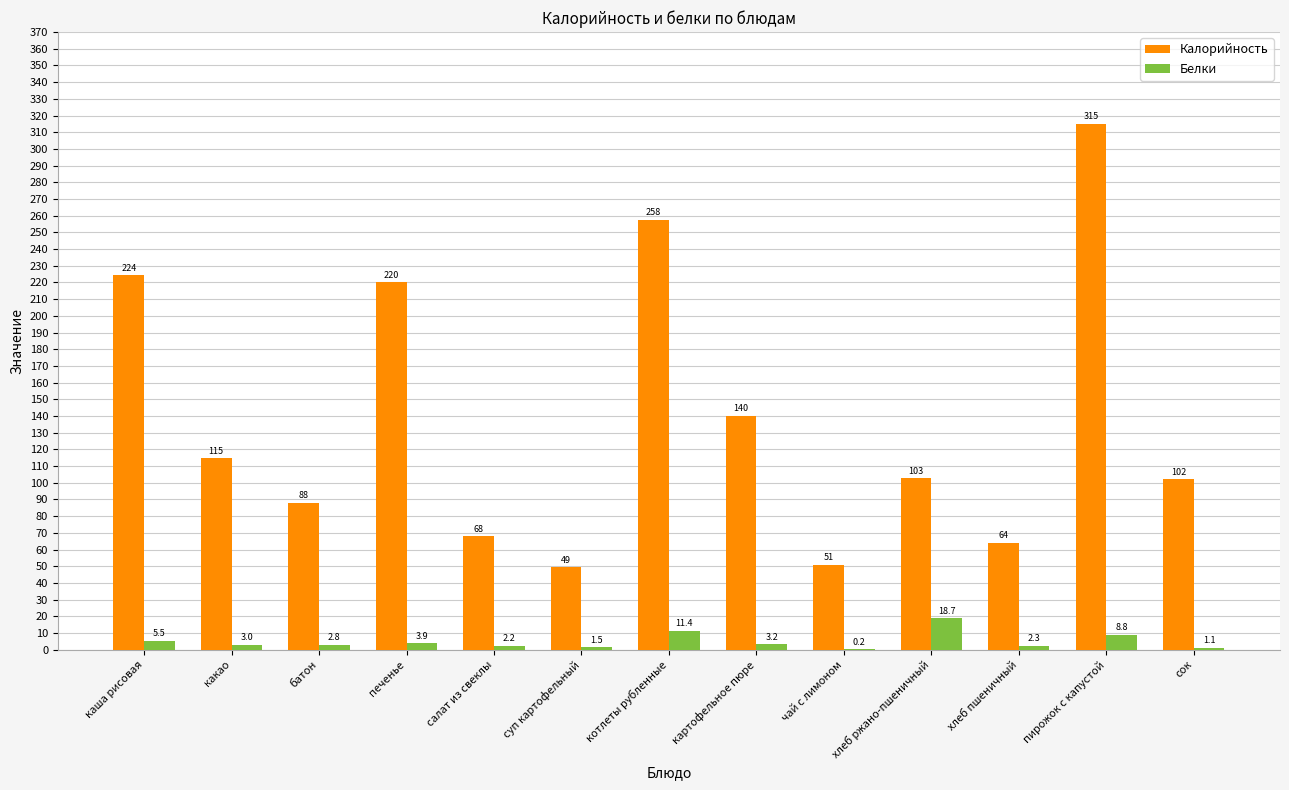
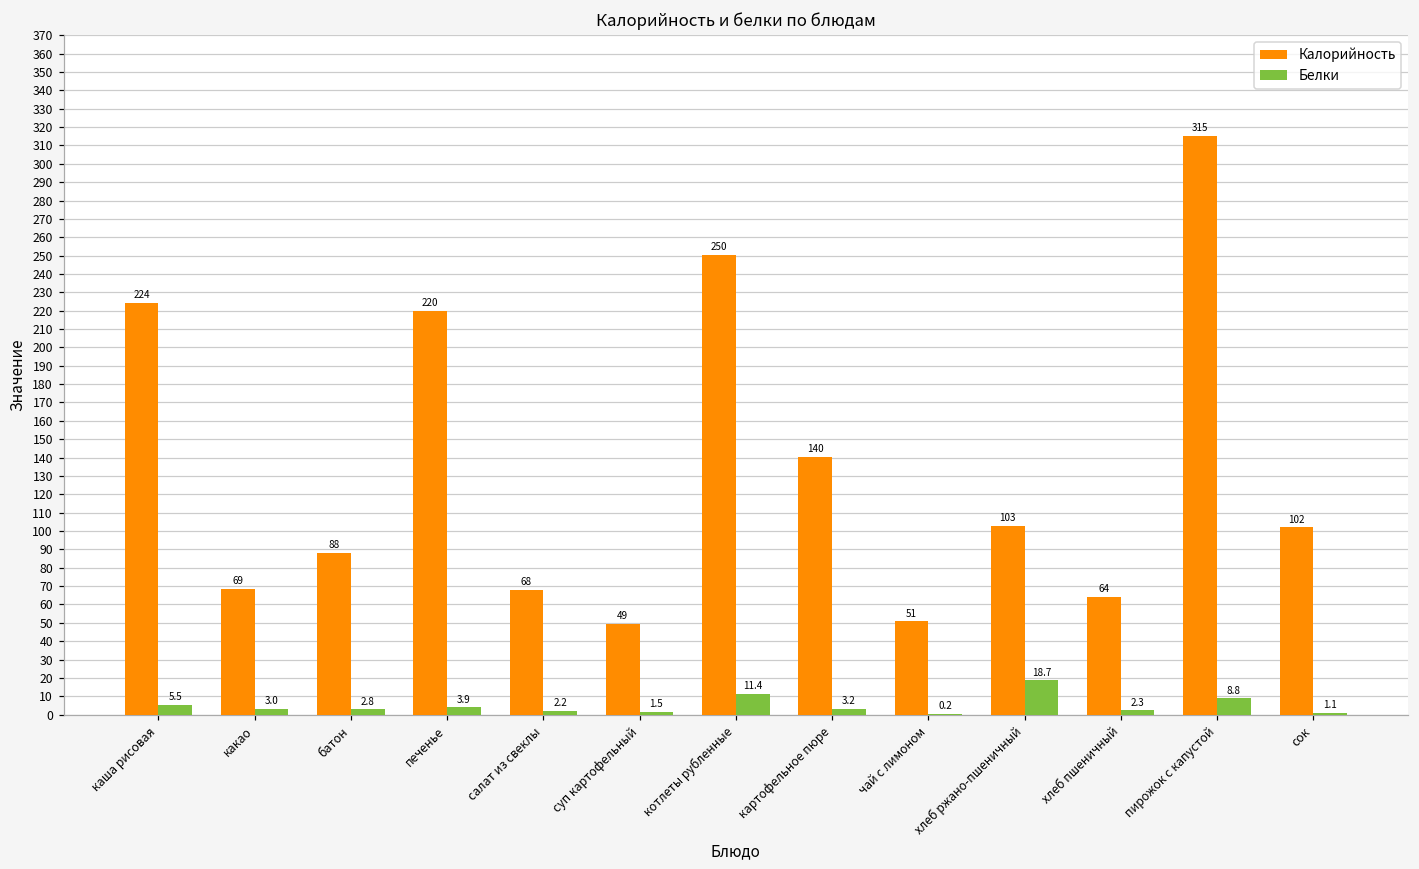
  {
    "Калорийность": {
      "каша рисовая": 224,
-     "какао": 115,
+     "какао": 69,
      "батон": 88,
      "печенье": 220,
      "салат из свеклы": 68,
      "суп картофельный": 49,
-     "котлеты рубленные": 258,
+     "котлеты рубленные": 250,
      "картофельное пюре": 140,
      "чай с лимоном": 51,
      "хлеб ржано-пшеничный": 103,
      "хлеб пшеничный": 64,
      "пирожок с капустой": 315,
      "сок": 102
    },
    "Белки": {
      "каша рисовая": 5.5,
      "какао": 3.0,
      "батон": 2.8,
      "печенье": 3.9,
      "салат из свеклы": 2.2,
      "суп картофельный": 1.5,
      "котлеты рубленные": 11.4,
      "картофельное пюре": 3.2,
      "чай с лимоном": 0.2,
      "хлеб ржано-пшеничный": 18.7,
      "хлеб пшеничный": 2.3,
      "пирожок с капустой": 8.8,
      "сок": 1.1
    }
  }
